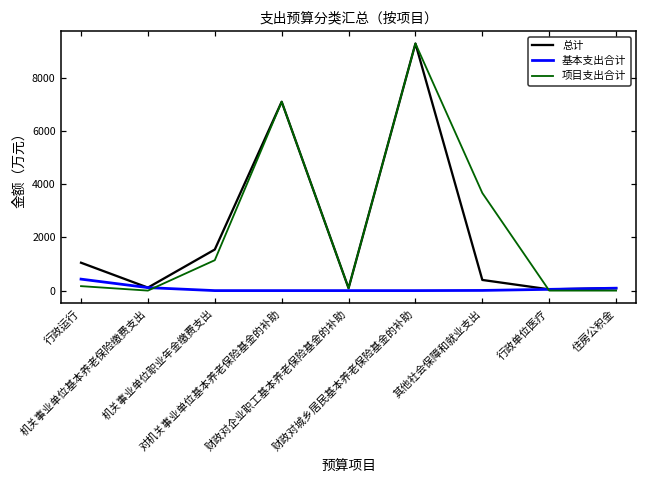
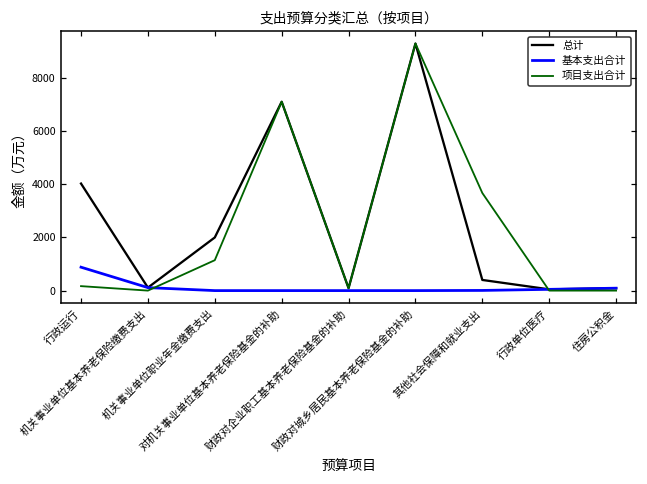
  {
    "总计": {
-     "行政运行": 1000,
-     "机关事业单位职业年金缴费支出": 1500,
+     "行政运行": 4000,
+     "机关事业单位职业年金缴费支出": 2000,
      "其他社会保障和就业支出": 400
    },
    "基本支出合计": {
-     "行政运行": 400,
+     "行政运行": 900,
      "机关事业单位职业年金缴费支出": 0,
      "对机关事业单位基本养老保险基金的补助": 0,
      "财政对城乡居民基本养老保险基金的补助": 0,
      "其他社会保障和就业支出": 0
    },
    "项目支出合计": {
      "行政运行": 200,
      "机关事业单位基本养老保险缴费支出": 0,
      "机关事业单位职业年金缴费支出": 1100,
      "其他社会保障和就业支出": 3700
    }
  }
